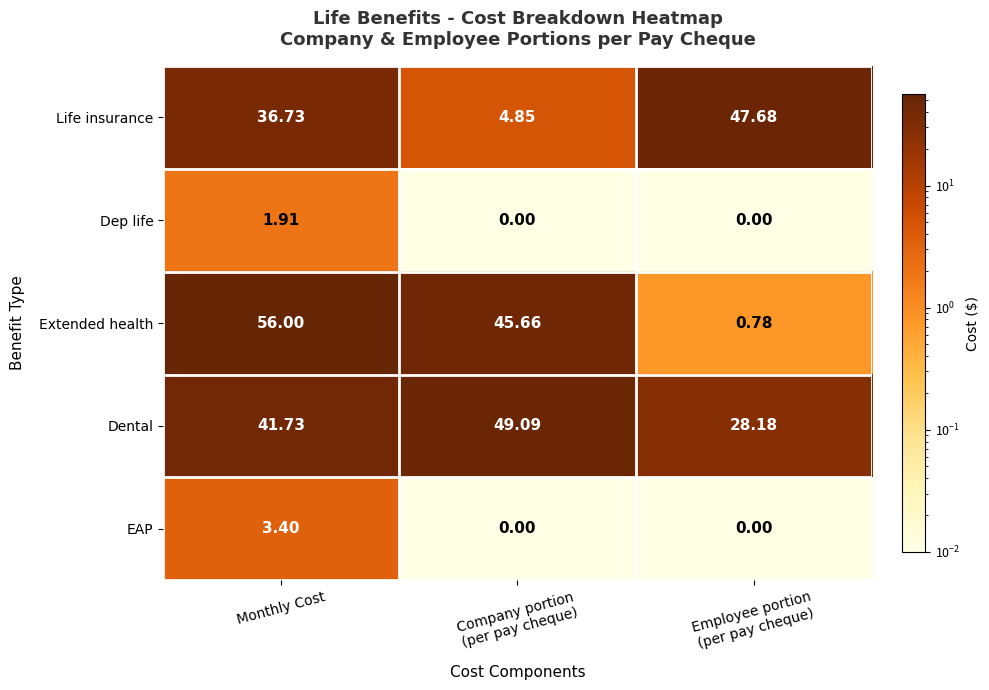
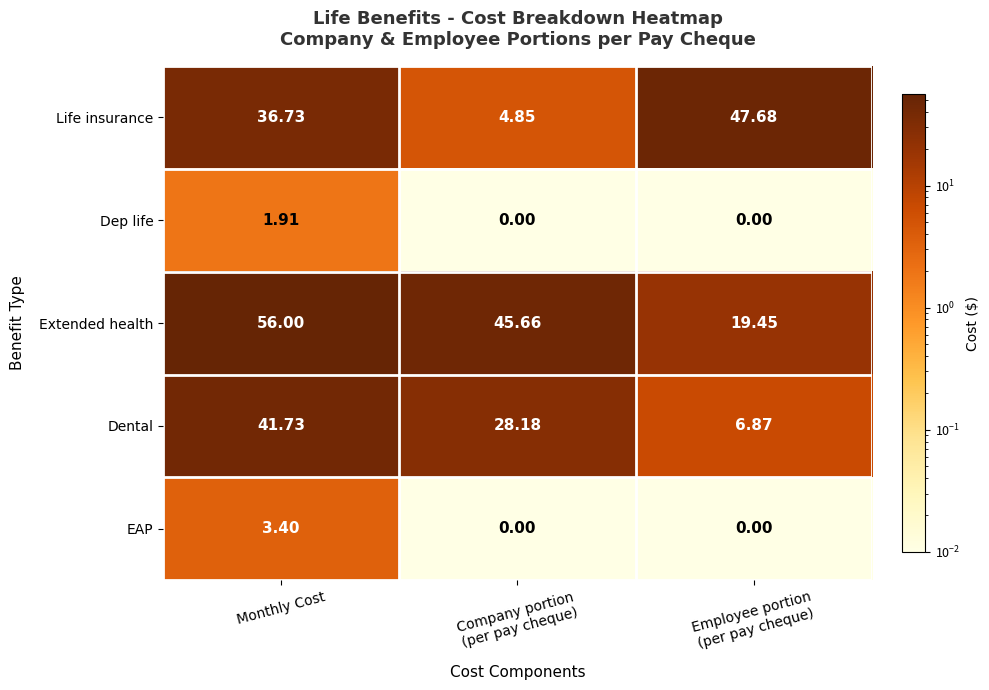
  {
    "Life insurance": {
      "Monthly Cost": 36.73,
      "Company portion (per pay cheque)": 4.85,
      "Employee portion (per pay cheque)": 47.68
    },
    "Dep life": {
      "Monthly Cost": 1.91,
      "Company portion (per pay cheque)": 0.00,
      "Employee portion (per pay cheque)": 0.00
    },
    "Extended health": {
      "Monthly Cost": 56.00,
      "Company portion (per pay cheque)": 45.66,
-     "Employee portion (per pay cheque)": 0.78
+     "Employee portion (per pay cheque)": 19.45
    },
    "Dental": {
      "Monthly Cost": 41.73,
-     "Company portion (per pay cheque)": 49.09,
-     "Employee portion (per pay cheque)": 28.18
+     "Company portion (per pay cheque)": 28.18,
+     "Employee portion (per pay cheque)": 6.87
    },
    "EAP": {
      "Monthly Cost": 3.40,
      "Company portion (per pay cheque)": 0.00,
      "Employee portion (per pay cheque)": 0.00
    }
  }
